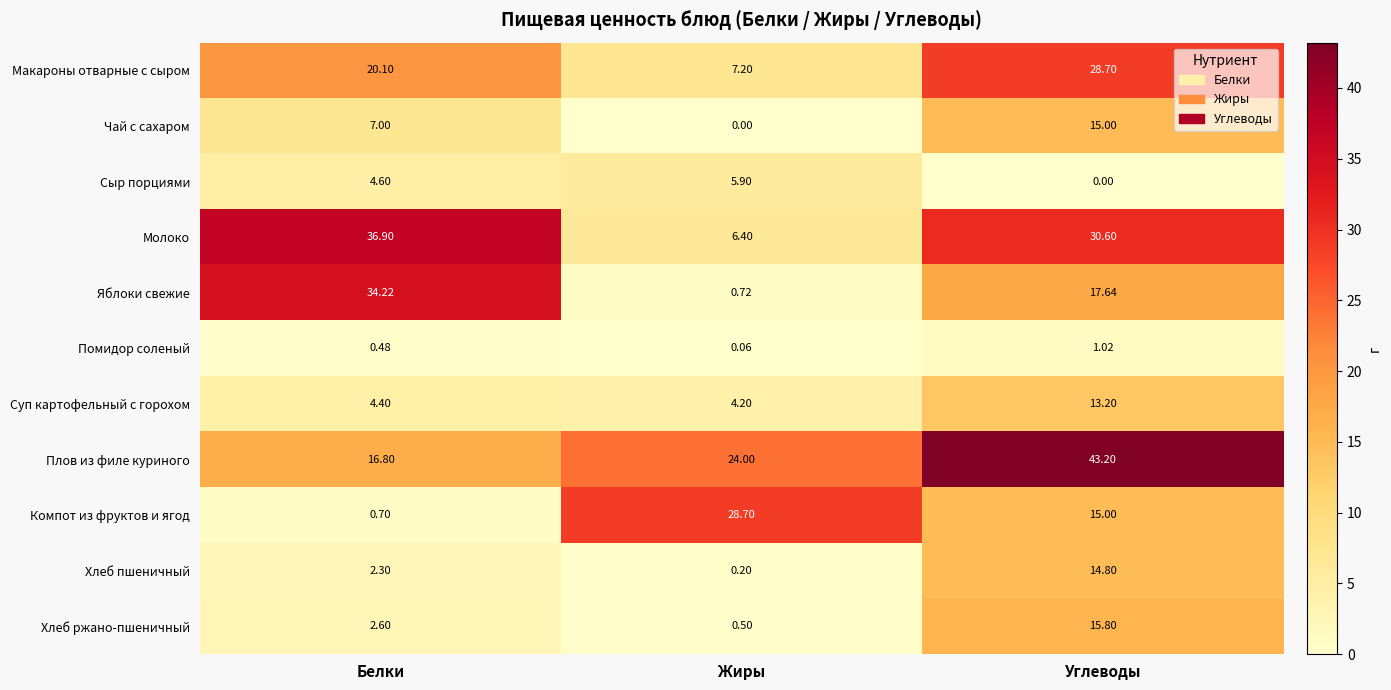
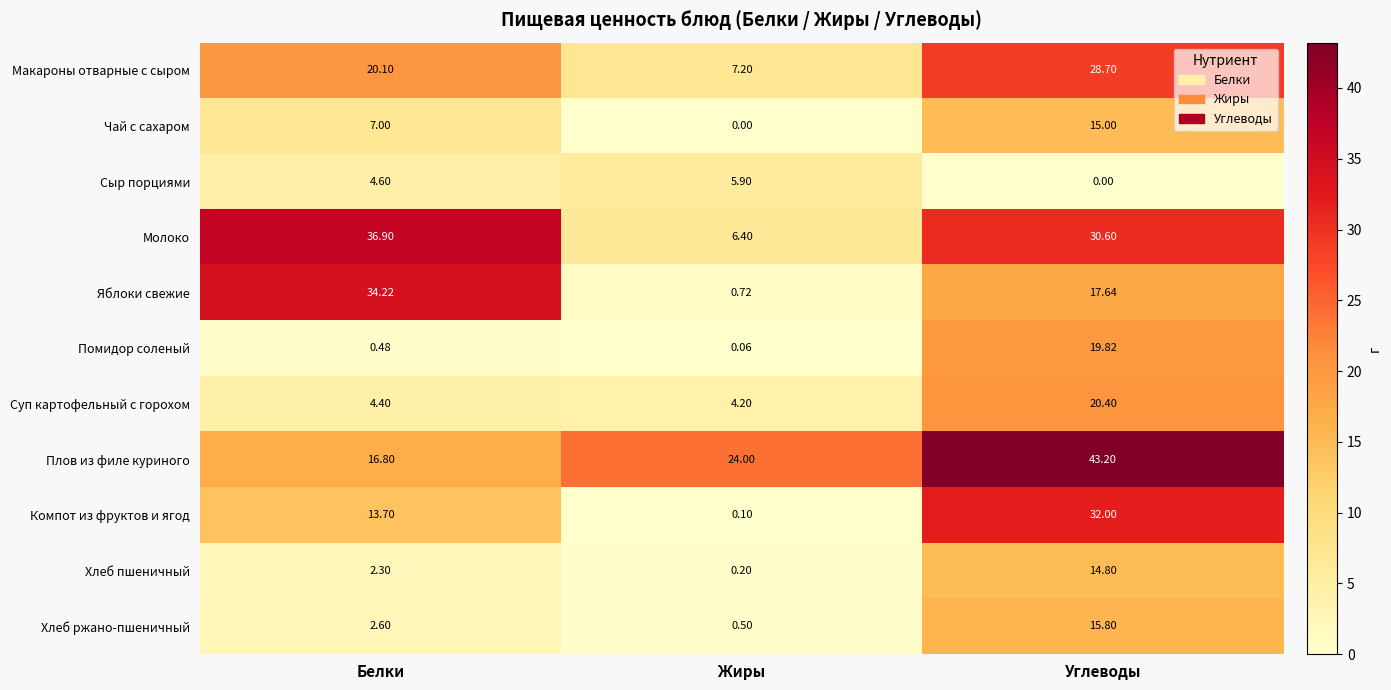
  {
    "Макароны отварные с сыром": {
      "Белки": 20.10,
      "Жиры": 7.20,
      "Углеводы": 28.70
    },
    "Чай с сахаром": {
      "Белки": 7.00,
      "Жиры": 0.00,
      "Углеводы": 15.00
    },
    "Сыр порциями": {
      "Белки": 4.60,
      "Жиры": 5.90,
      "Углеводы": 0.00
    },
    "Молоко": {
      "Белки": 36.90,
      "Жиры": 6.40,
      "Углеводы": 30.60
    },
    "Яблоки свежие": {
      "Белки": 34.22,
      "Жиры": 0.72,
      "Углеводы": 17.64
    },
    "Помидор соленый": {
      "Белки": 0.48,
      "Жиры": 0.06,
-     "Углеводы": 1.02
+     "Углеводы": 19.82
    },
    "Суп картофельный с горохом": {
      "Белки": 4.40,
      "Жиры": 4.20,
-     "Углеводы": 13.20
+     "Углеводы": 20.40
    },
    "Плов из филе куриного": {
      "Белки": 16.80,
      "Жиры": 24.00,
      "Углеводы": 43.20
    },
    "Компот из фруктов и ягод": {
-     "Белки": 0.70,
-     "Жиры": 28.70,
-     "Углеводы": 15.00
+     "Белки": 13.70,
+     "Жиры": 0.10,
+     "Углеводы": 32.00
    },
    "Хлеб пшеничный": {
      "Белки": 2.30,
      "Жиры": 0.20,
      "Углеводы": 14.80
    },
    "Хлеб ржано-пшеничный": {
      "Белки": 2.60,
      "Жиры": 0.50,
      "Углеводы": 15.80
    }
  }
